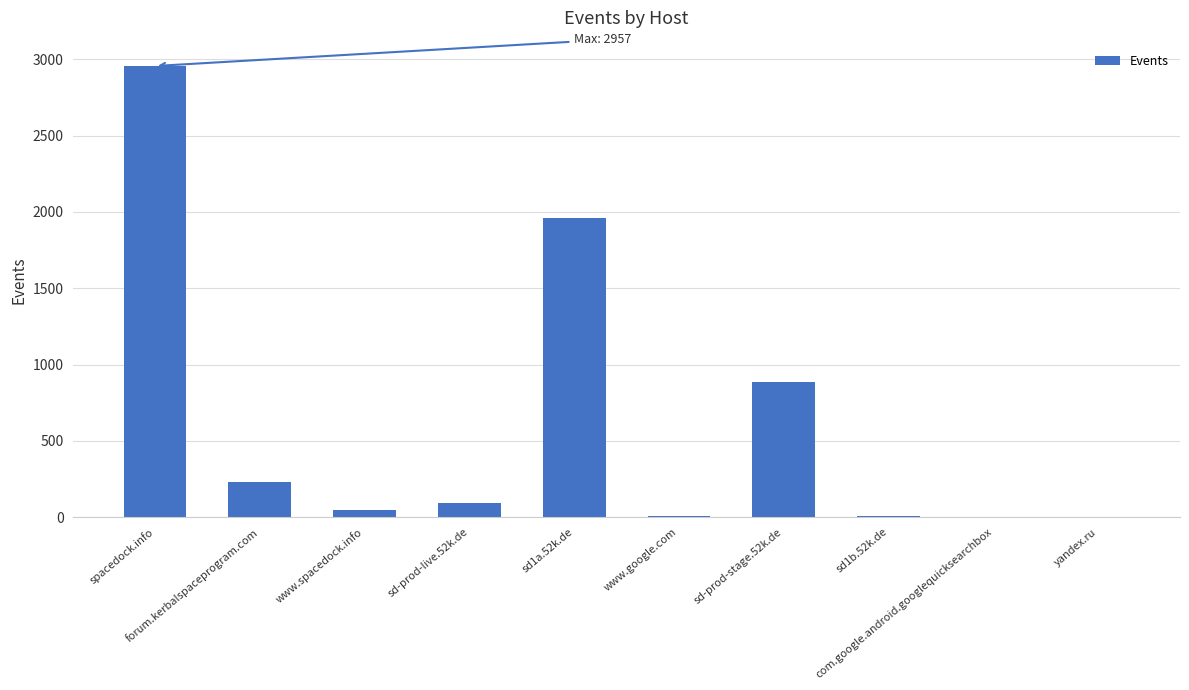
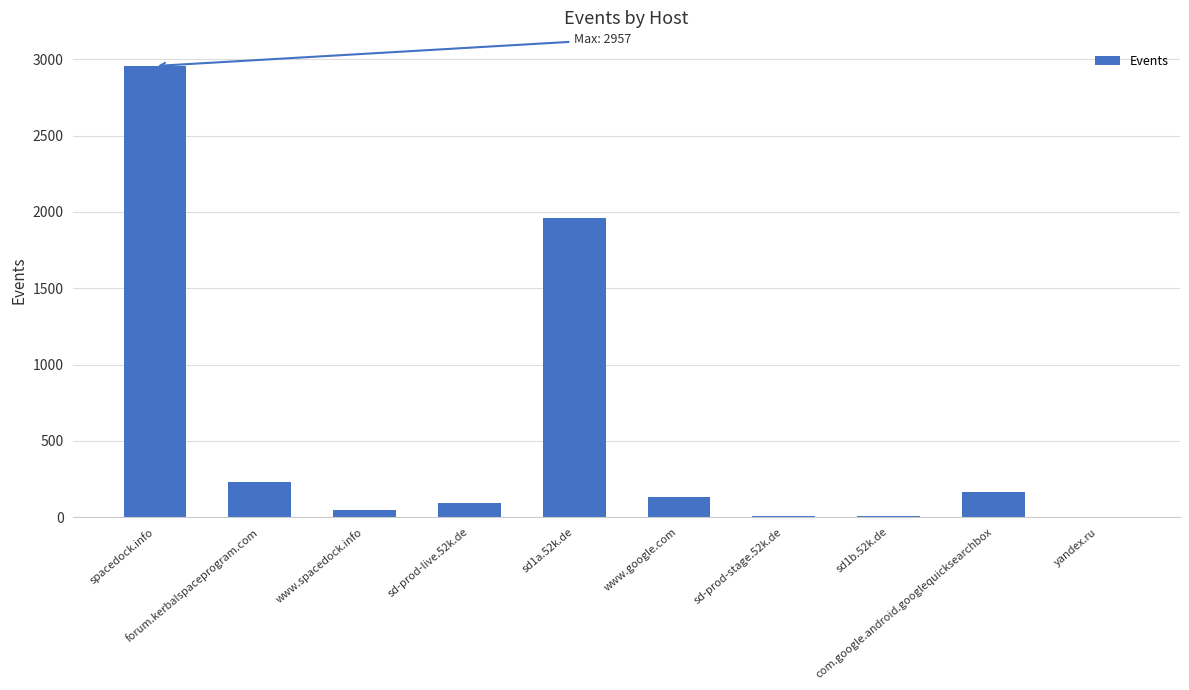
  {
    "forum.kerbalspaceprogram.com": 230,
    "www.spacedock.info": 50,
    "sd-prod-live.52k.de": 90,
    "sd1a.52k.de": 1960,
-   "www.google.com": 10,
-   "sd-prod-stage.52k.de": 890,
-   "com.google.android.googlequicksearchbox": 0
+   "www.google.com": 130,
+   "sd-prod-stage.52k.de": 10,
+   "com.google.android.googlequicksearchbox": 160
  }
